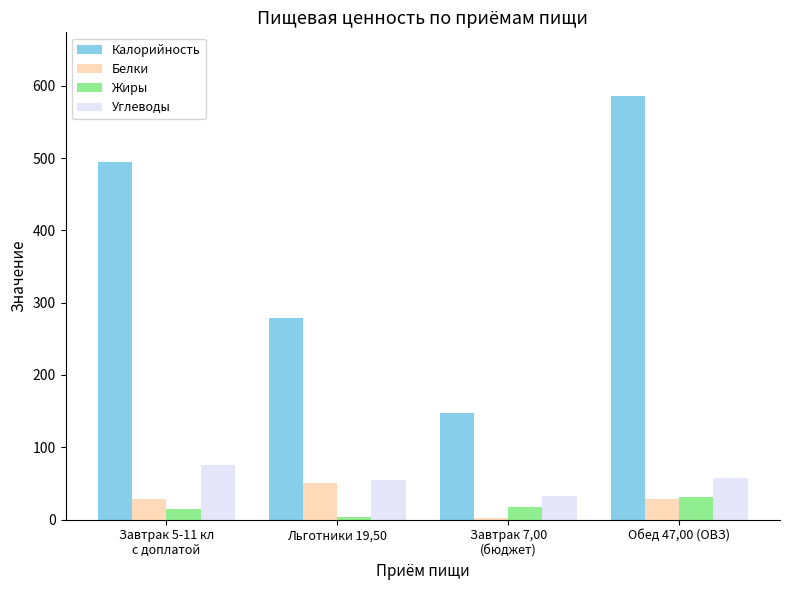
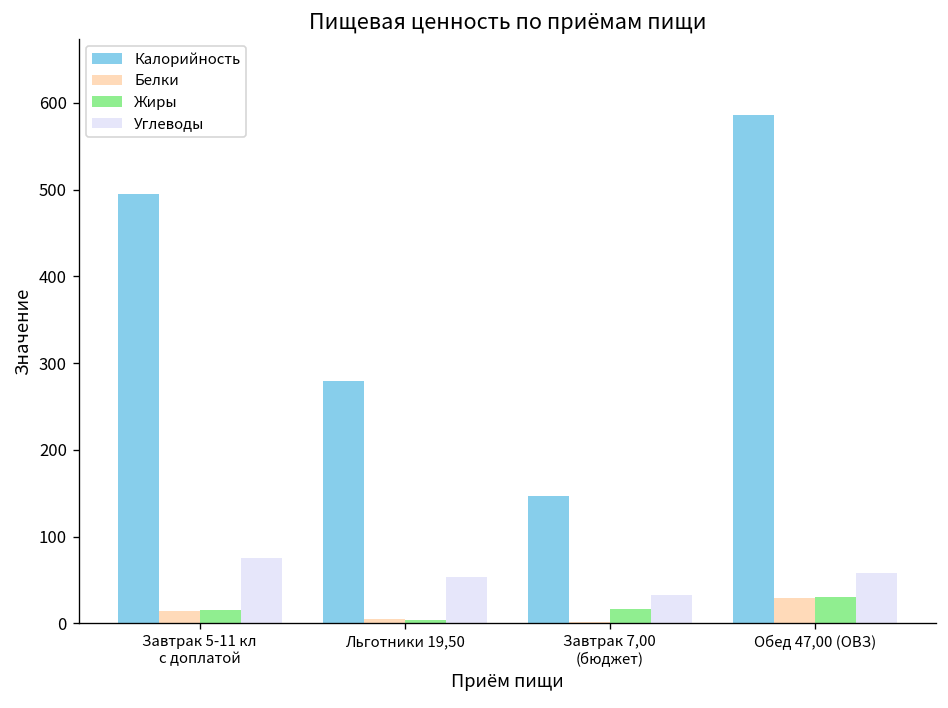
  {
    "Калорийность": {
      "Завтрак 5-11 кл с доплатой": 500,
      "Льготники 19,50": 280,
      "Завтрак 7,00 (бюджет)": 150,
      "Обед 47,00 (ОВЗ)": 590
    },
    "Белки": {
-     "Завтрак 5-11 кл с доплатой": 30,
-     "Льготники 19,50": 50,
+     "Завтрак 5-11 кл с доплатой": 10,
+     "Льготники 19,50": 10,
      "Обед 47,00 (ОВЗ)": 30
    },
    "Жиры": {
      "Завтрак 5-11 кл с доплатой": 20,
      "Льготники 19,50": 0,
      "Завтрак 7,00 (бюджет)": 20,
      "Обед 47,00 (ОВЗ)": 30
    },
    "Углеводы": {
      "Завтрак 5-11 кл с доплатой": 80,
      "Льготники 19,50": 50,
      "Завтрак 7,00 (бюджет)": 30,
      "Обед 47,00 (ОВЗ)": 60
    }
  }
